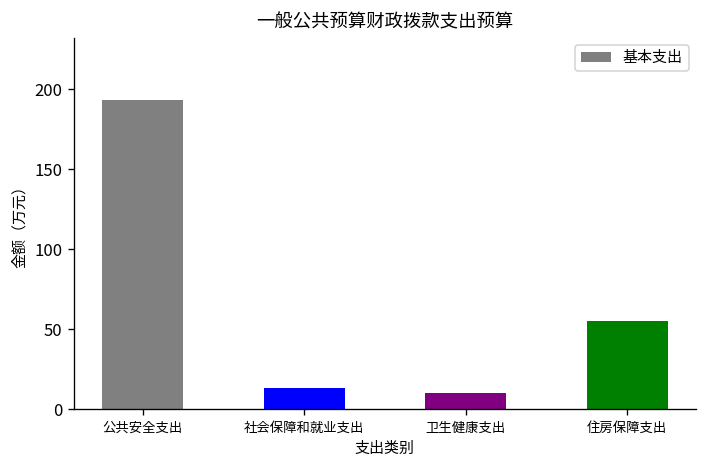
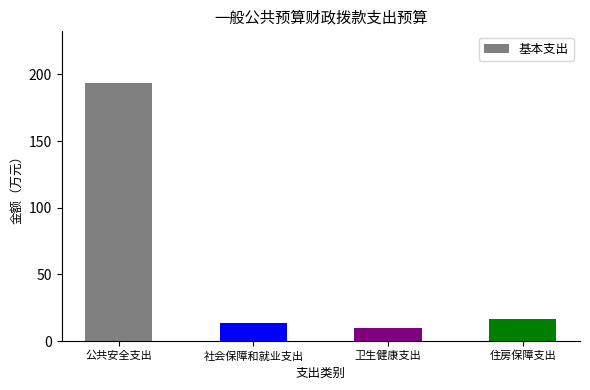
  {
    "公共安全支出": 194,
    "社会保障和就业支出": 13,
    "卫生健康支出": 10,
-   "住房保障支出": 55
+   "住房保障支出": 16
  }
